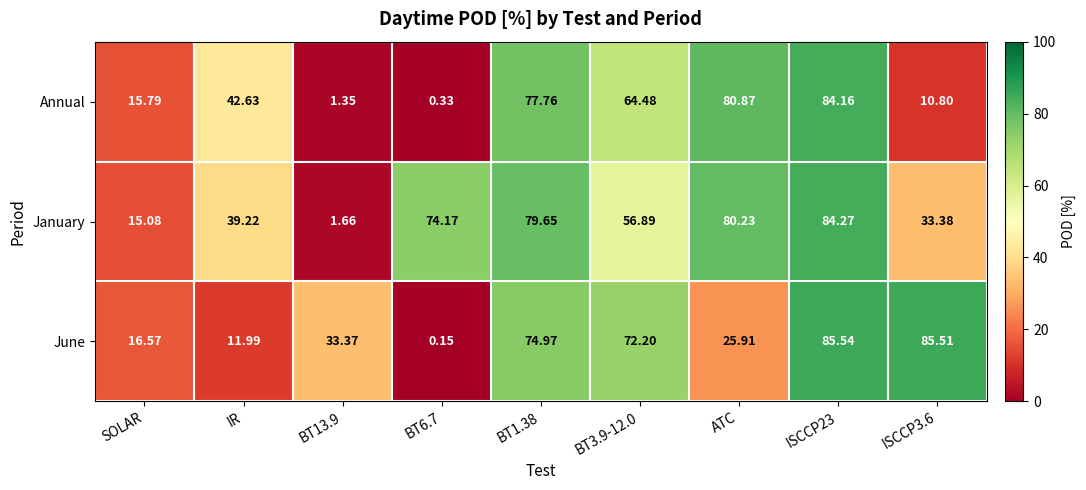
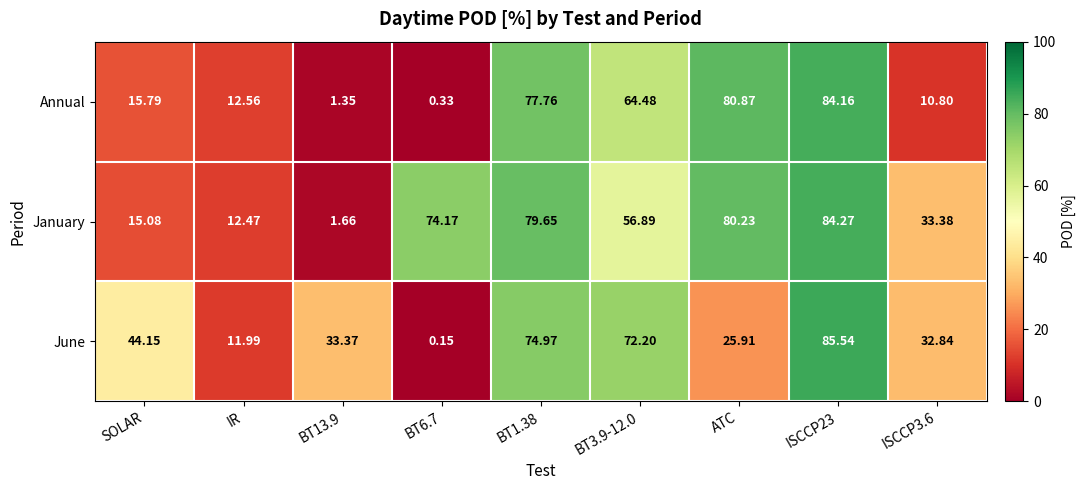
  {
    "Annual": {
      "SOLAR": 15.79,
-     "IR": 42.63,
+     "IR": 12.56,
      "BT13.9": 1.35,
      "BT6.7": 0.33,
      "BT1.38": 77.76,
      "BT3.9-12.0": 64.48,
      "ATC": 80.87,
      "ISCCP23": 84.16,
      "ISCCP3.6": 10.80
    },
    "January": {
      "SOLAR": 15.08,
-     "IR": 39.22,
+     "IR": 12.47,
      "BT13.9": 1.66,
      "BT6.7": 74.17,
      "BT1.38": 79.65,
      "BT3.9-12.0": 56.89,
      "ATC": 80.23,
      "ISCCP23": 84.27,
      "ISCCP3.6": 33.38
    },
    "June": {
-     "SOLAR": 16.57,
+     "SOLAR": 44.15,
      "IR": 11.99,
      "BT13.9": 33.37,
      "BT6.7": 0.15,
      "BT1.38": 74.97,
      "BT3.9-12.0": 72.20,
      "ATC": 25.91,
      "ISCCP23": 85.54,
-     "ISCCP3.6": 85.51
+     "ISCCP3.6": 32.84
    }
  }
